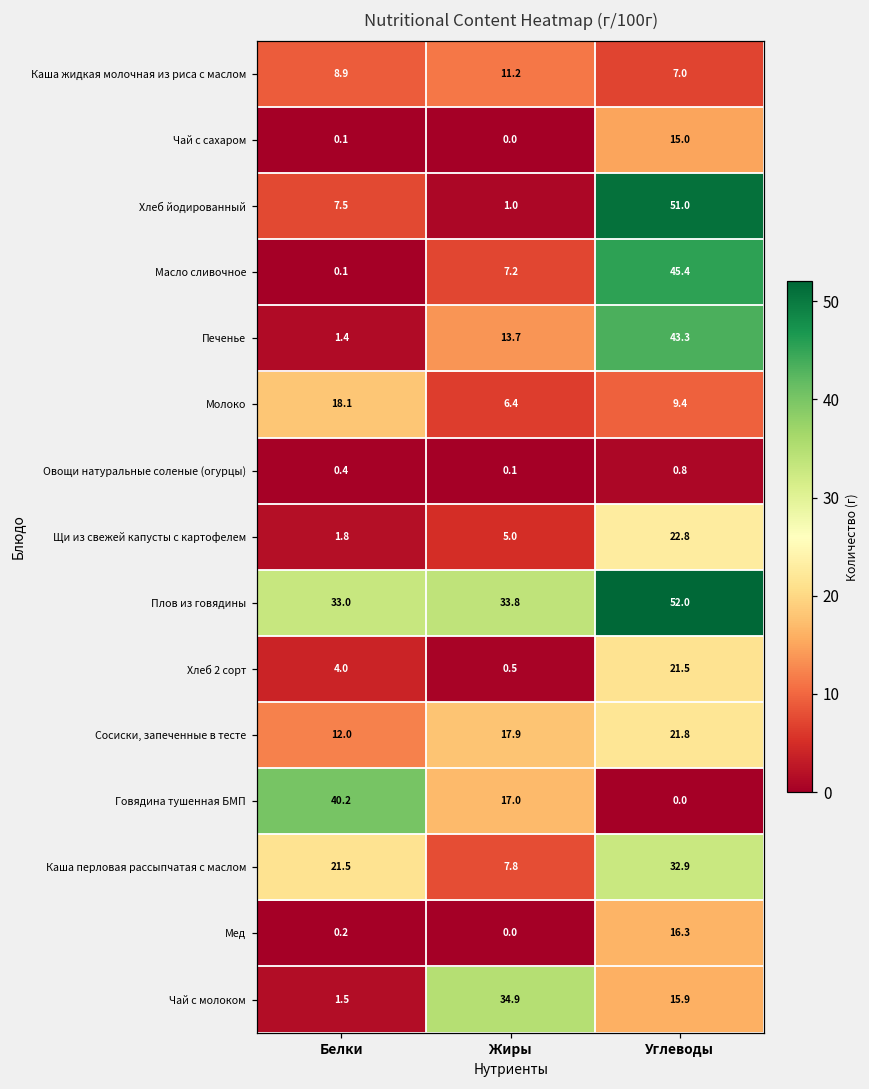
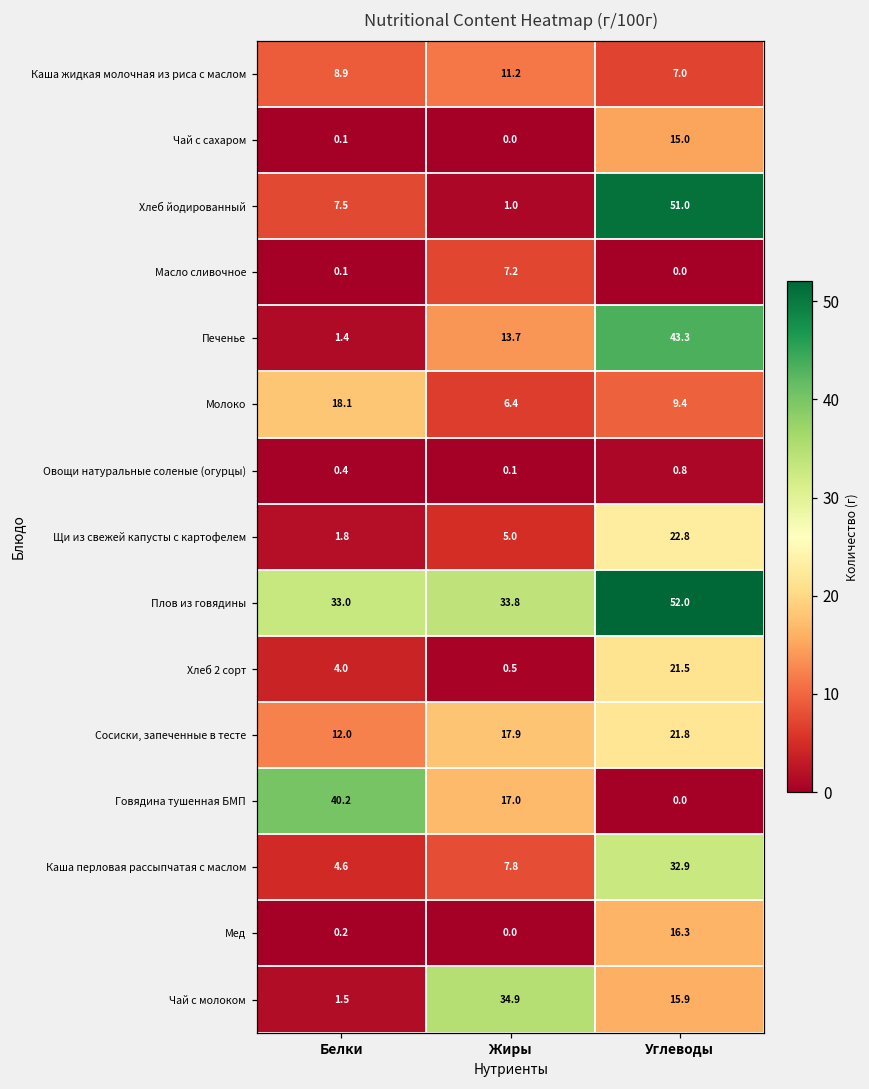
  {
    "Каша жидкая молочная из риса с маслом": {
      "Белки": 8.9,
      "Жиры": 11.2,
      "Углеводы": 7.0
    },
    "Чай с сахаром": {
      "Белки": 0.1,
      "Жиры": 0.0,
      "Углеводы": 15.0
    },
    "Хлеб йодированный": {
      "Белки": 7.5,
      "Жиры": 1.0,
      "Углеводы": 51.0
    },
    "Масло сливочное": {
      "Белки": 0.1,
      "Жиры": 7.2,
-     "Углеводы": 45.4
+     "Углеводы": 0.0
    },
    "Печенье": {
      "Белки": 1.4,
      "Жиры": 13.7,
      "Углеводы": 43.3
    },
    "Молоко": {
      "Белки": 18.1,
      "Жиры": 6.4,
      "Углеводы": 9.4
    },
    "Овощи натуральные соленые (огурцы)": {
      "Белки": 0.4,
      "Жиры": 0.1,
      "Углеводы": 0.8
    },
    "Щи из свежей капусты с картофелем": {
      "Белки": 1.8,
      "Жиры": 5.0,
      "Углеводы": 22.8
    },
    "Плов из говядины": {
      "Белки": 33.0,
      "Жиры": 33.8,
      "Углеводы": 52.0
    },
    "Хлеб 2 сорт": {
      "Белки": 4.0,
      "Жиры": 0.5,
      "Углеводы": 21.5
    },
    "Сосиски, запеченные в тесте": {
      "Белки": 12.0,
      "Жиры": 17.9,
      "Углеводы": 21.8
    },
    "Говядина тушенная БМП": {
      "Белки": 40.2,
      "Жиры": 17.0,
      "Углеводы": 0.0
    },
    "Каша перловая рассыпчатая с маслом": {
-     "Белки": 21.5,
+     "Белки": 4.6,
      "Жиры": 7.8,
      "Углеводы": 32.9
    },
    "Мед": {
      "Белки": 0.2,
      "Жиры": 0.0,
      "Углеводы": 16.3
    },
    "Чай с молоком": {
      "Белки": 1.5,
      "Жиры": 34.9,
      "Углеводы": 15.9
    }
  }
